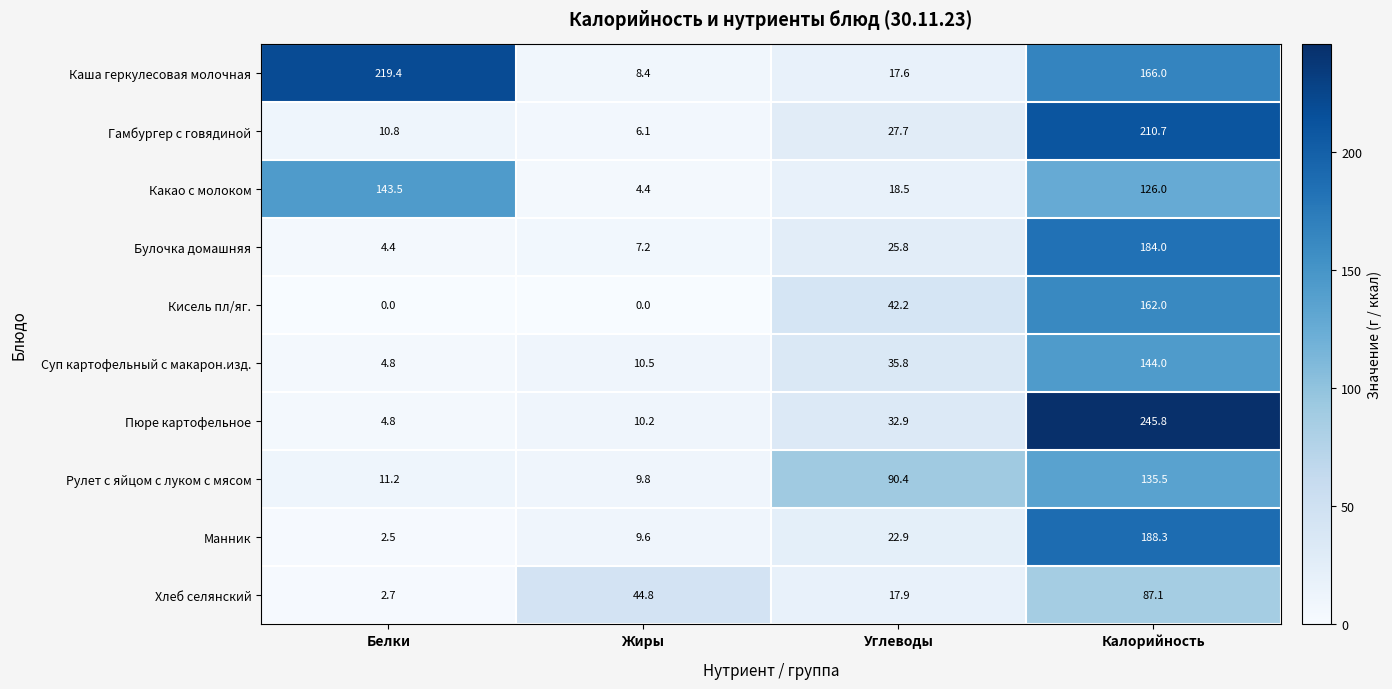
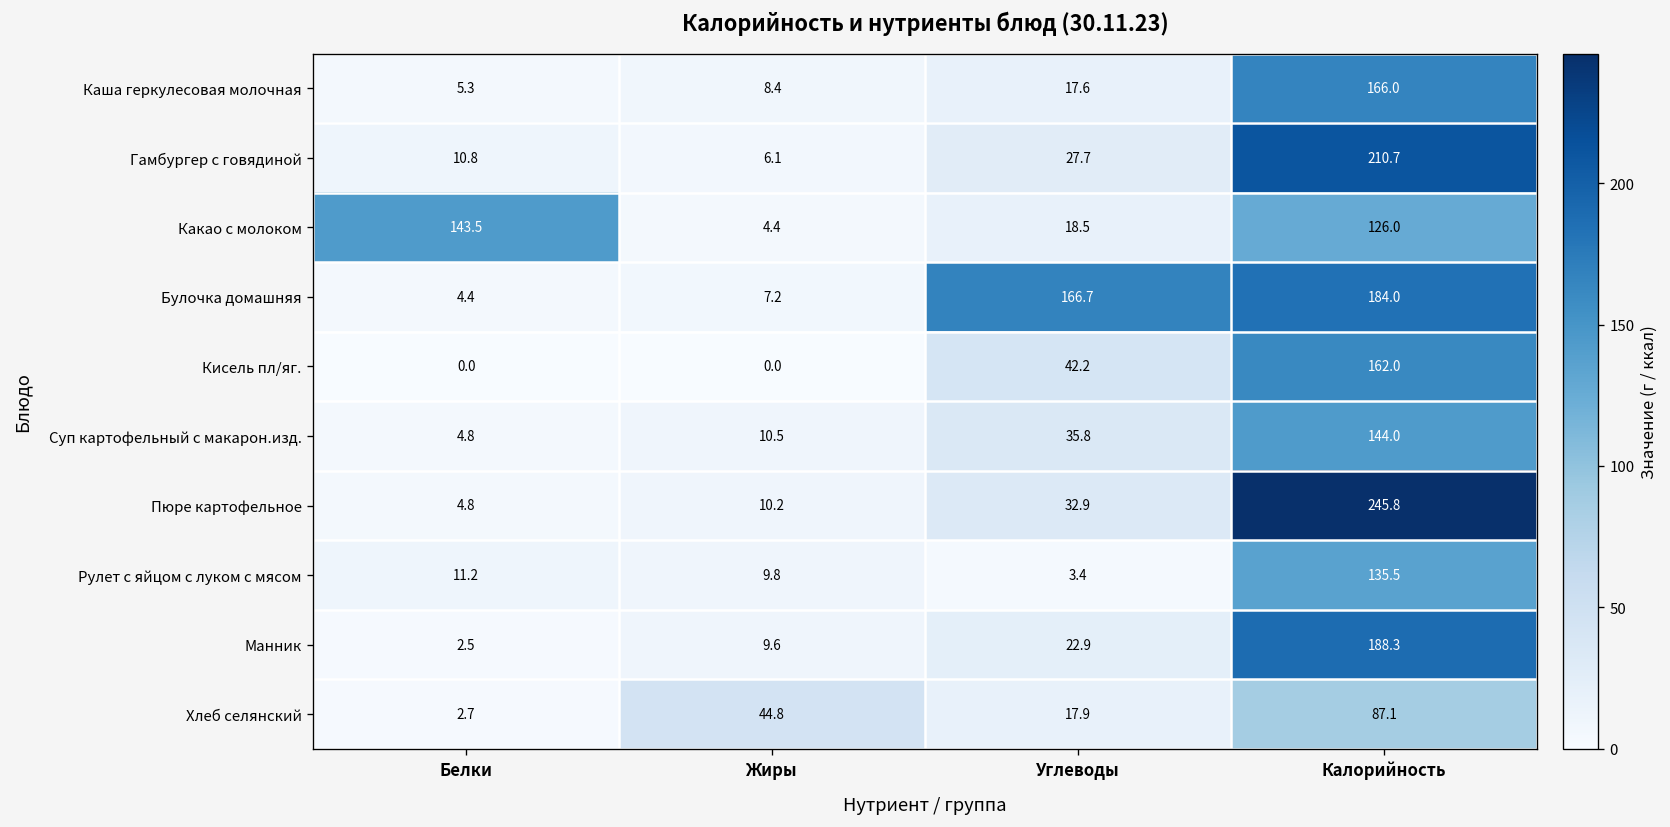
  {
    "Каша геркулесовая молочная": {
-     "Белки": 219.4,
+     "Белки": 5.3,
      "Жиры": 8.4,
      "Углеводы": 17.6,
      "Калорийность": 166.0
    },
    "Гамбургер с говядиной": {
      "Белки": 10.8,
      "Жиры": 6.1,
      "Углеводы": 27.7,
      "Калорийность": 210.7
    },
    "Какао с молоком": {
      "Белки": 143.5,
      "Жиры": 4.4,
      "Углеводы": 18.5,
      "Калорийность": 126.0
    },
    "Булочка домашняя": {
      "Белки": 4.4,
      "Жиры": 7.2,
-     "Углеводы": 25.8,
+     "Углеводы": 166.7,
      "Калорийность": 184.0
    },
    "Кисель пл/яг.": {
      "Белки": 0.0,
      "Жиры": 0.0,
      "Углеводы": 42.2,
      "Калорийность": 162.0
    },
    "Суп картофельный с макарон.изд.": {
      "Белки": 4.8,
      "Жиры": 10.5,
      "Углеводы": 35.8,
      "Калорийность": 144.0
    },
    "Пюре картофельное": {
      "Белки": 4.8,
      "Жиры": 10.2,
      "Углеводы": 32.9,
      "Калорийность": 245.8
    },
    "Рулет с яйцом с луком с мясом": {
      "Белки": 11.2,
      "Жиры": 9.8,
-     "Углеводы": 90.4,
+     "Углеводы": 3.4,
      "Калорийность": 135.5
    },
    "Манник": {
      "Белки": 2.5,
      "Жиры": 9.6,
      "Углеводы": 22.9,
      "Калорийность": 188.3
    },
    "Хлеб селянский": {
      "Белки": 2.7,
      "Жиры": 44.8,
      "Углеводы": 17.9,
      "Калорийность": 87.1
    }
  }
